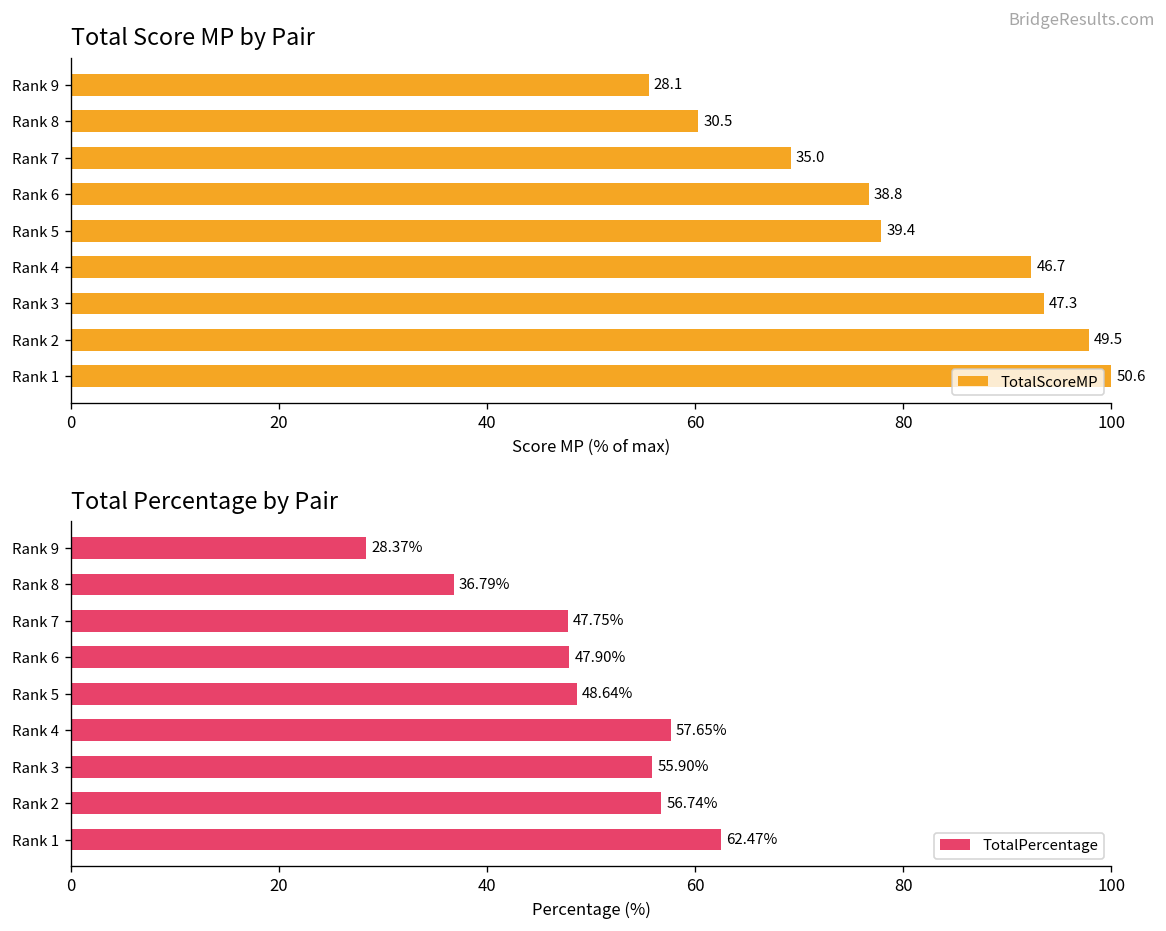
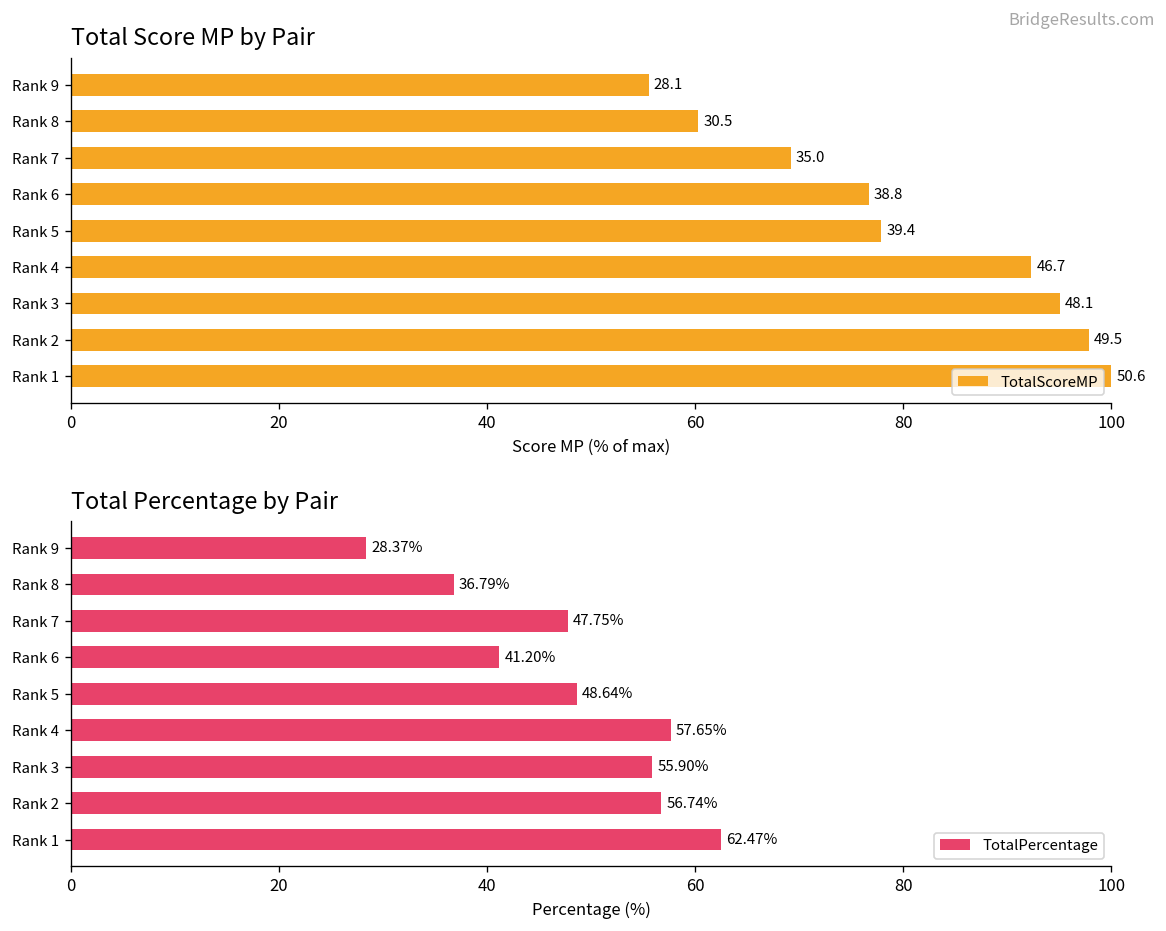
  {
    "Total Score MP by Pair": {
-     "Rank 3": "47.3"
+     "Rank 3": "48.1"
    },
    "Total Percentage by Pair": {
      "Rank 9": "28.37%",
      "Rank 8": "36.79%",
      "Rank 7": "47.75%",
-     "Rank 6": "47.90%",
+     "Rank 6": "41.20%",
      "Rank 5": "48.64%",
      "Rank 4": "57.65%",
      "Rank 3": "55.90%",
      "Rank 2": "56.74%",
      "Rank 1": "62.47%"
    }
  }
